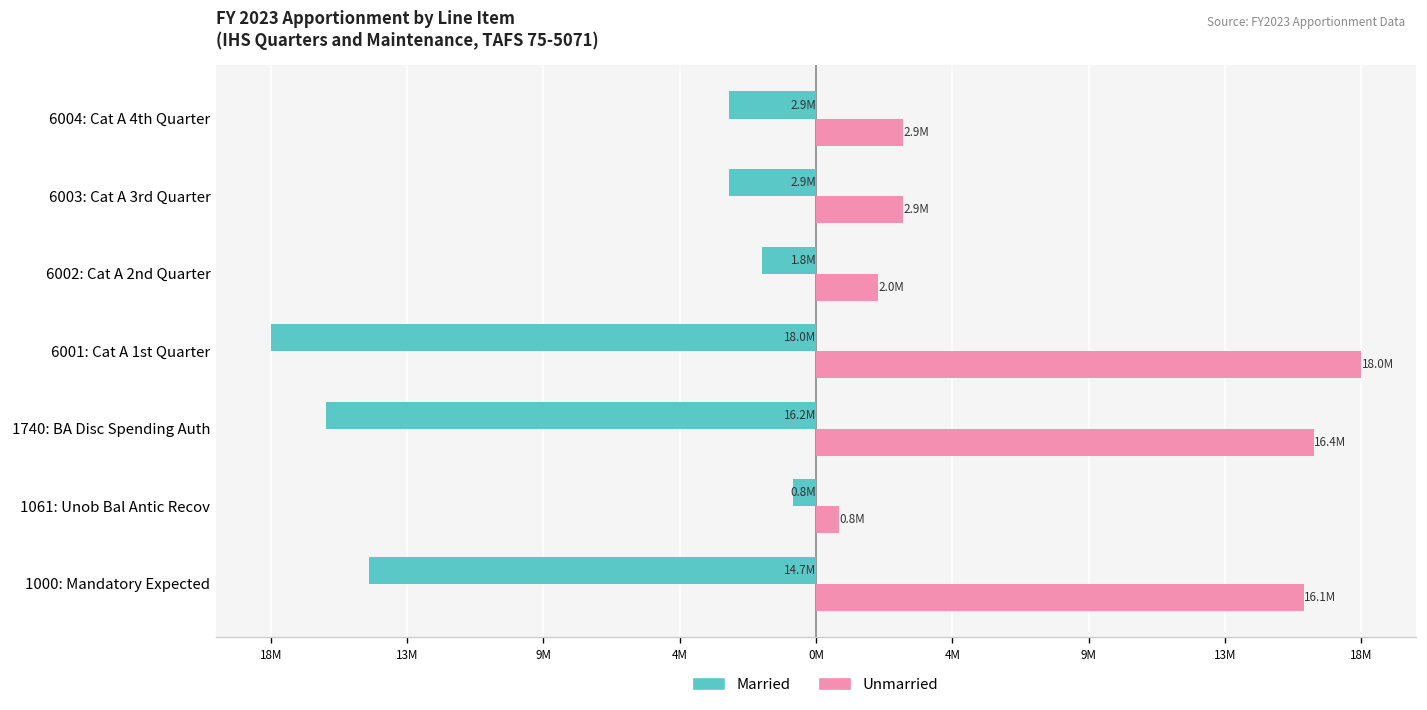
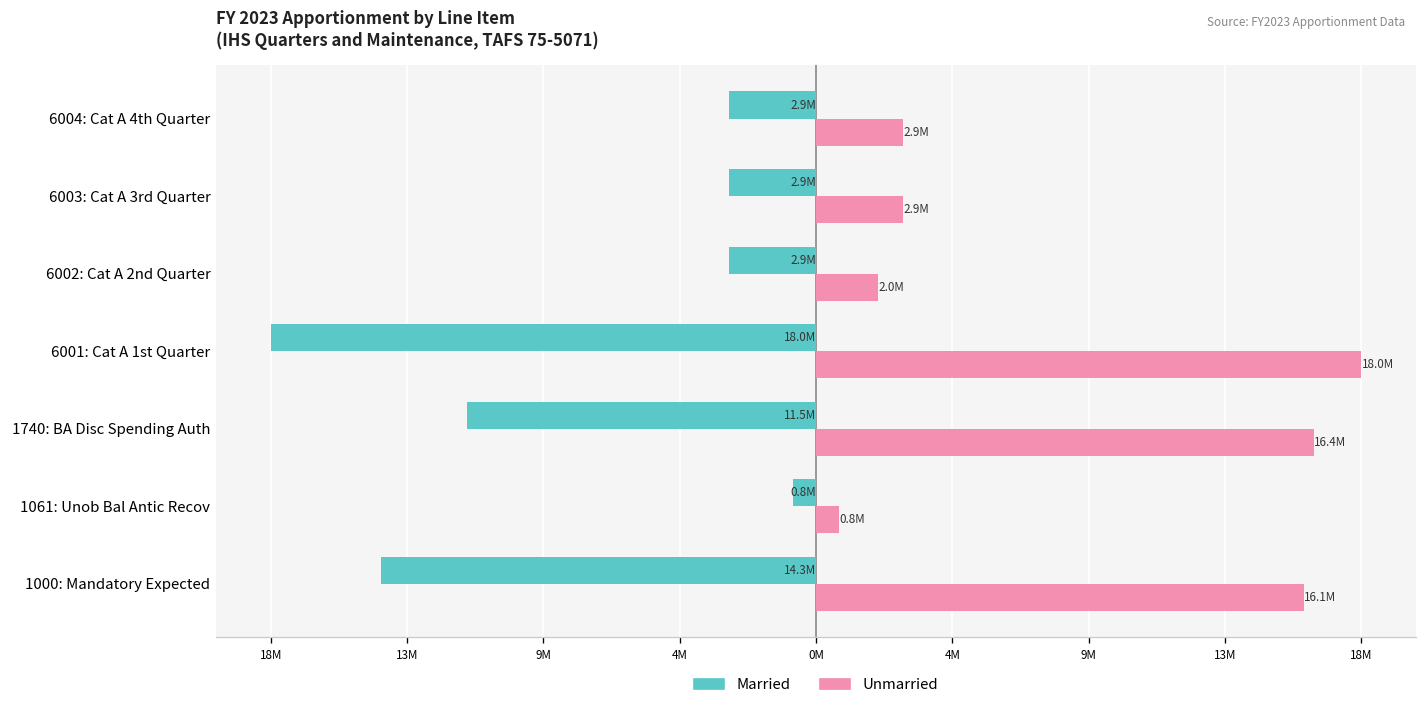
  {
    "Married": {
-     "6002: Cat A 2nd Quarter": "1.8M",
-     "1740: BA Disc Spending Auth": "16.2M",
-     "1000: Mandatory Expected": "14.7M"
+     "6002: Cat A 2nd Quarter": "2.9M",
+     "1740: BA Disc Spending Auth": "11.5M",
+     "1000: Mandatory Expected": "14.3M"
    },
    "Unmarried": {
      "6004: Cat A 4th Quarter": "2.9M",
      "6003: Cat A 3rd Quarter": "2.9M",
      "6002: Cat A 2nd Quarter": "2.0M",
      "6001: Cat A 1st Quarter": "18.0M",
      "1740: BA Disc Spending Auth": "16.4M",
      "1061: Unob Bal Antic Recov": "0.8M",
      "1000: Mandatory Expected": "16.1M"
    }
  }
